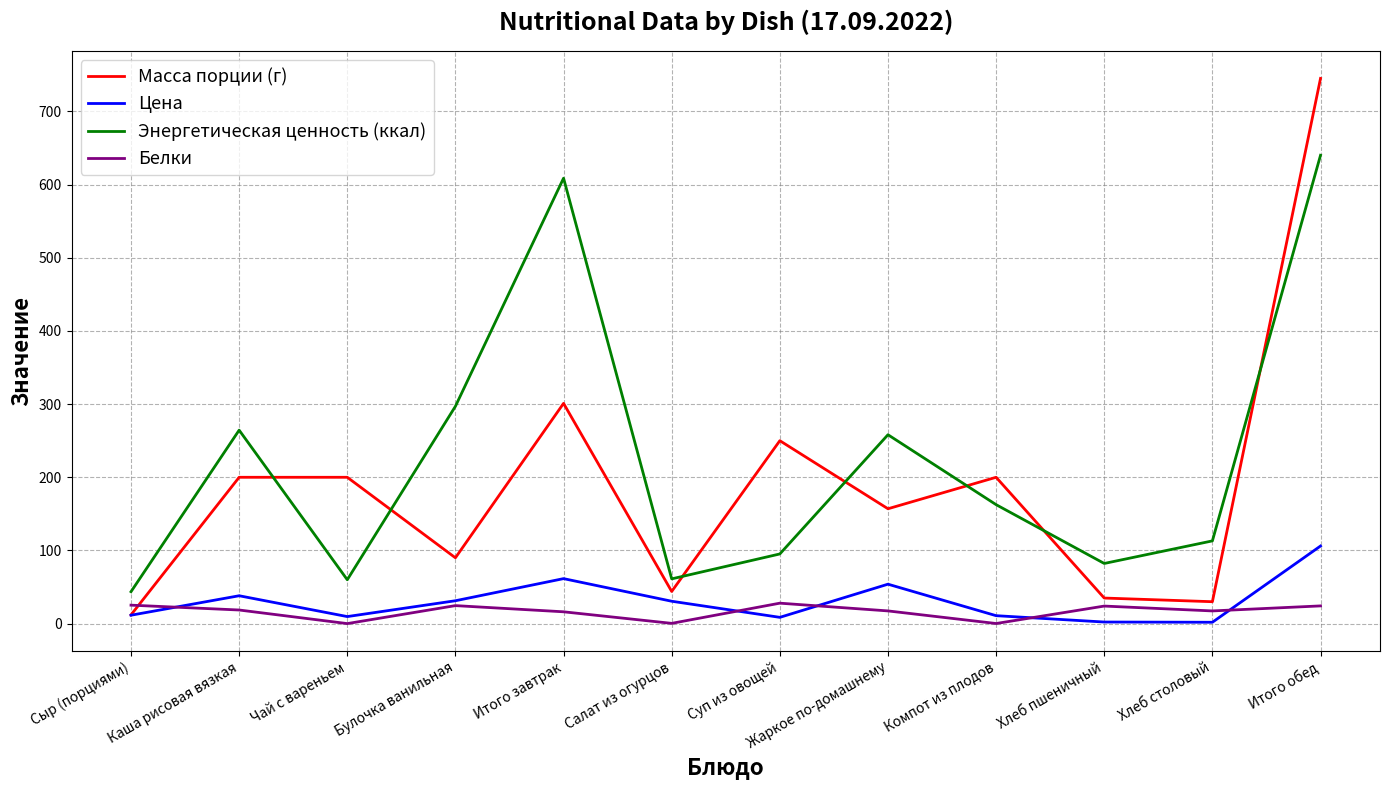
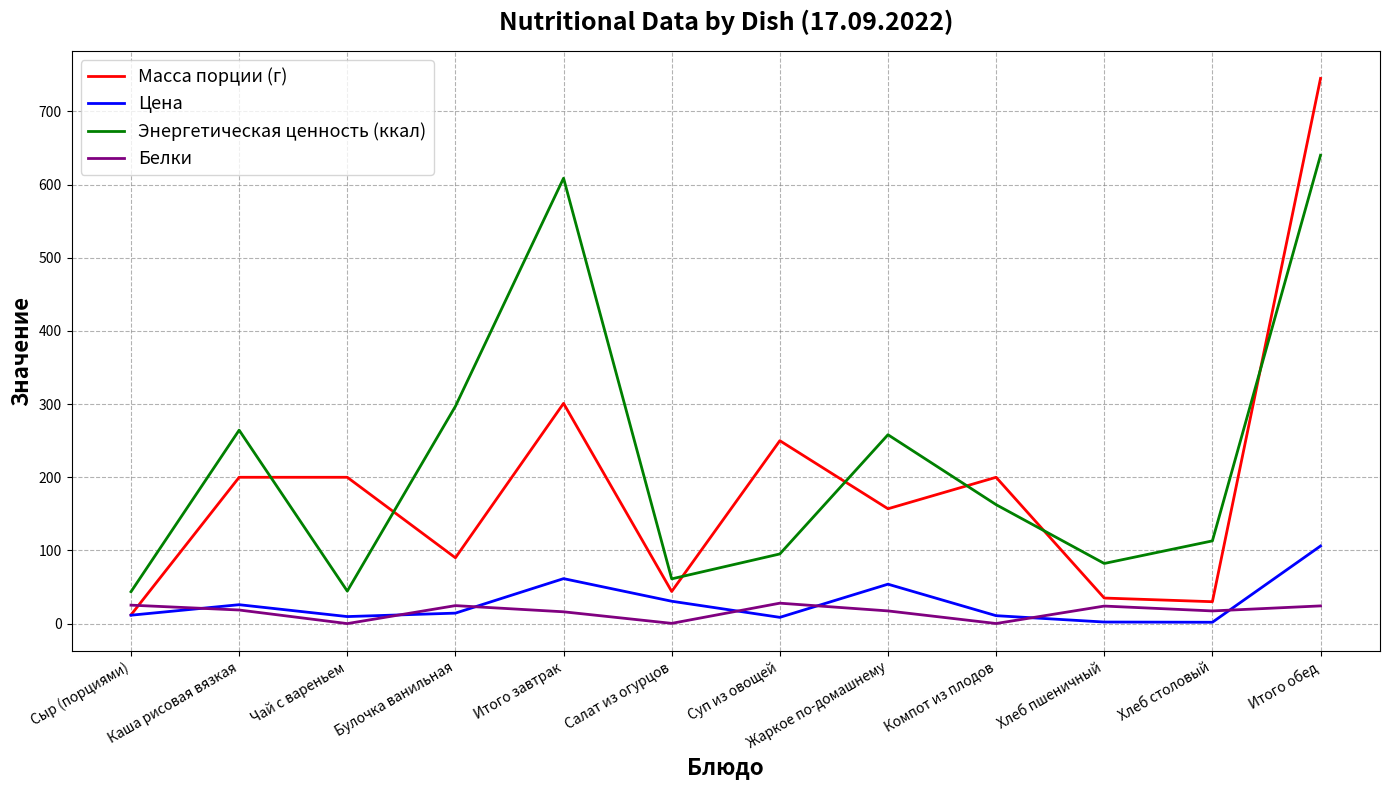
  {
    "Масса порции (г)": {
      "Каша рисовая вязкая": 200,
      "Чай с вареньем": 200,
      "Булочка ванильная": 90,
      "Итого завтрак": 300,
      "Салат из огурцов": 40,
      "Суп из овощей": 250,
      "Жаркое по-домашнему": 160,
      "Компот из плодов": 200,
      "Хлеб пшеничный": 40,
      "Хлеб столовый": 30,
      "Итого обед": 750
    },
    "Цена": {
-     "Каша рисовая вязкая": 40,
+     "Каша рисовая вязкая": 30,
      "Чай с вареньем": 10,
-     "Булочка ванильная": 30,
+     "Булочка ванильная": 10,
      "Итого завтрак": 60,
      "Салат из огурцов": 30,
      "Суп из овощей": 10,
      "Жаркое по-домашнему": 50,
      "Компот из плодов": 10,
      "Хлеб пшеничный": 0,
      "Хлеб столовый": 0,
      "Итого обед": 110
    },
    "Энергетическая ценность (ккал)": {
      "Сыр (порциями)": 40,
      "Каша рисовая вязкая": 260,
-     "Чай с вареньем": 60,
+     "Чай с вареньем": 40,
      "Булочка ванильная": 300,
      "Итого завтрак": 610,
      "Салат из огурцов": 60,
      "Суп из овощей": 100,
      "Жаркое по-домашнему": 260,
      "Компот из плодов": 160,
      "Хлеб пшеничный": 80,
      "Хлеб столовый": 110,
      "Итого обед": 640
    },
    "Белки": {
      "Сыр (порциями)": 30,
      "Каша рисовая вязкая": 20,
      "Чай с вареньем": 0,
      "Булочка ванильная": 20,
      "Итого завтрак": 20,
      "Салат из огурцов": 0,
      "Суп из овощей": 30,
      "Жаркое по-домашнему": 20,
      "Компот из плодов": 0,
      "Хлеб пшеничный": 20,
      "Хлеб столовый": 20,
      "Итого обед": 20
    }
  }
